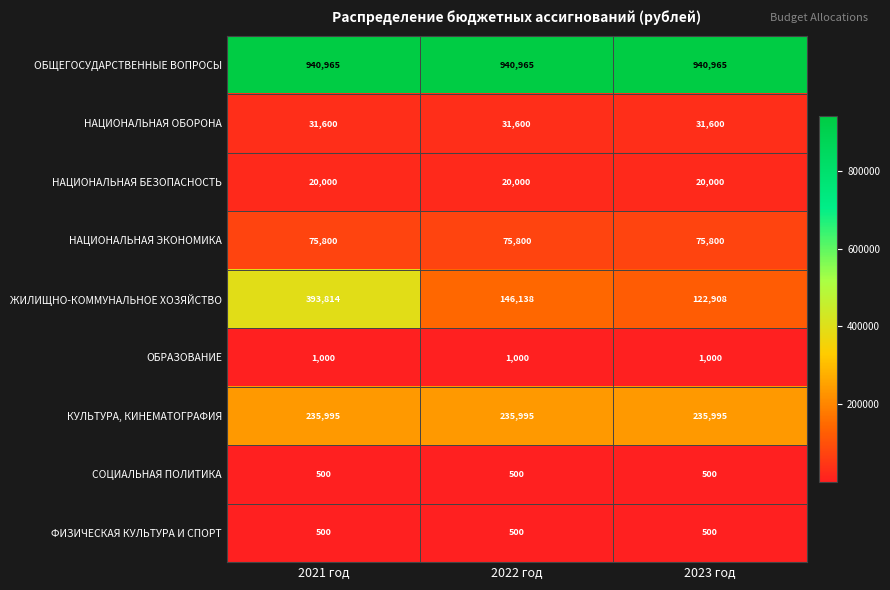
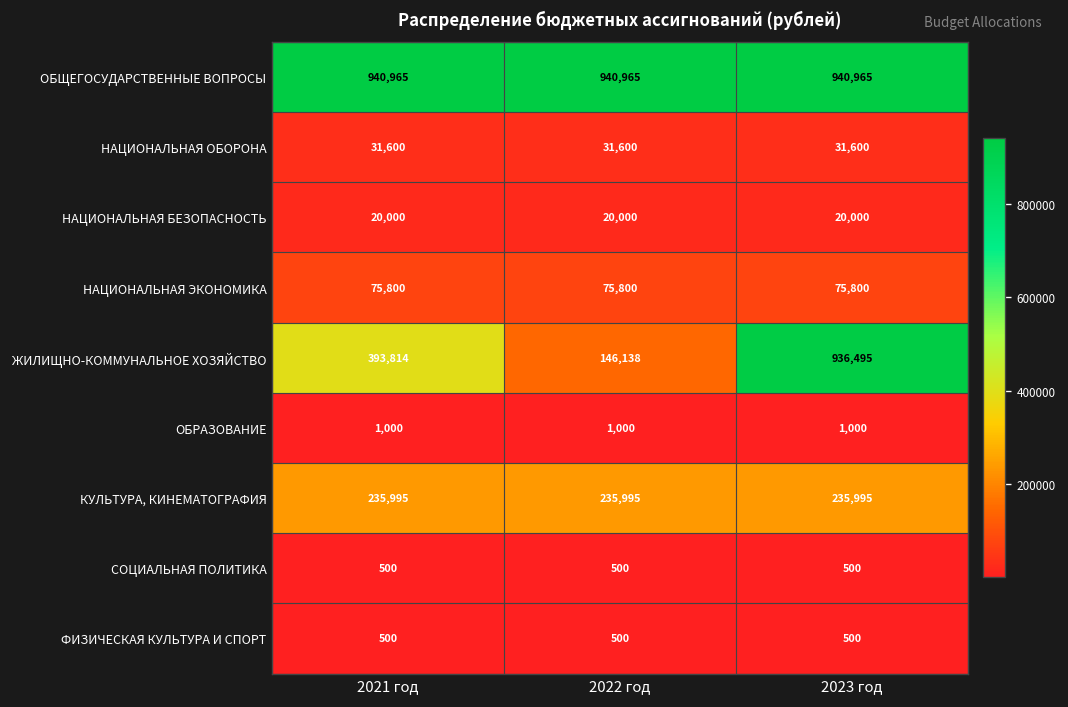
  {
    "ОБЩЕГОСУДАРСТВЕННЫЕ ВОПРОСЫ": {
      "2021 год": "940,965",
      "2022 год": "940,965",
      "2023 год": "940,965"
    },
    "НАЦИОНАЛЬНАЯ ОБОРОНА": {
      "2021 год": "31,600",
      "2022 год": "31,600",
      "2023 год": "31,600"
    },
    "НАЦИОНАЛЬНАЯ БЕЗОПАСНОСТЬ": {
      "2021 год": "20,000",
      "2022 год": "20,000",
      "2023 год": "20,000"
    },
    "НАЦИОНАЛЬНАЯ ЭКОНОМИКА": {
      "2021 год": "75,800",
      "2022 год": "75,800",
      "2023 год": "75,800"
    },
    "ЖИЛИЩНО-КОММУНАЛЬНОЕ ХОЗЯЙСТВО": {
      "2021 год": "393,814",
      "2022 год": "146,138",
-     "2023 год": "122,908"
+     "2023 год": "936,495"
    },
    "ОБРАЗОВАНИЕ": {
      "2021 год": "1,000",
      "2022 год": "1,000",
      "2023 год": "1,000"
    },
    "КУЛЬТУРА, КИНЕМАТОГРАФИЯ": {
      "2021 год": "235,995",
      "2022 год": "235,995",
      "2023 год": "235,995"
    },
    "СОЦИАЛЬНАЯ ПОЛИТИКА": {
      "2021 год": "500",
      "2022 год": "500",
      "2023 год": "500"
    },
    "ФИЗИЧЕСКАЯ КУЛЬТУРА И СПОРТ": {
      "2021 год": "500",
      "2022 год": "500",
      "2023 год": "500"
    }
  }
